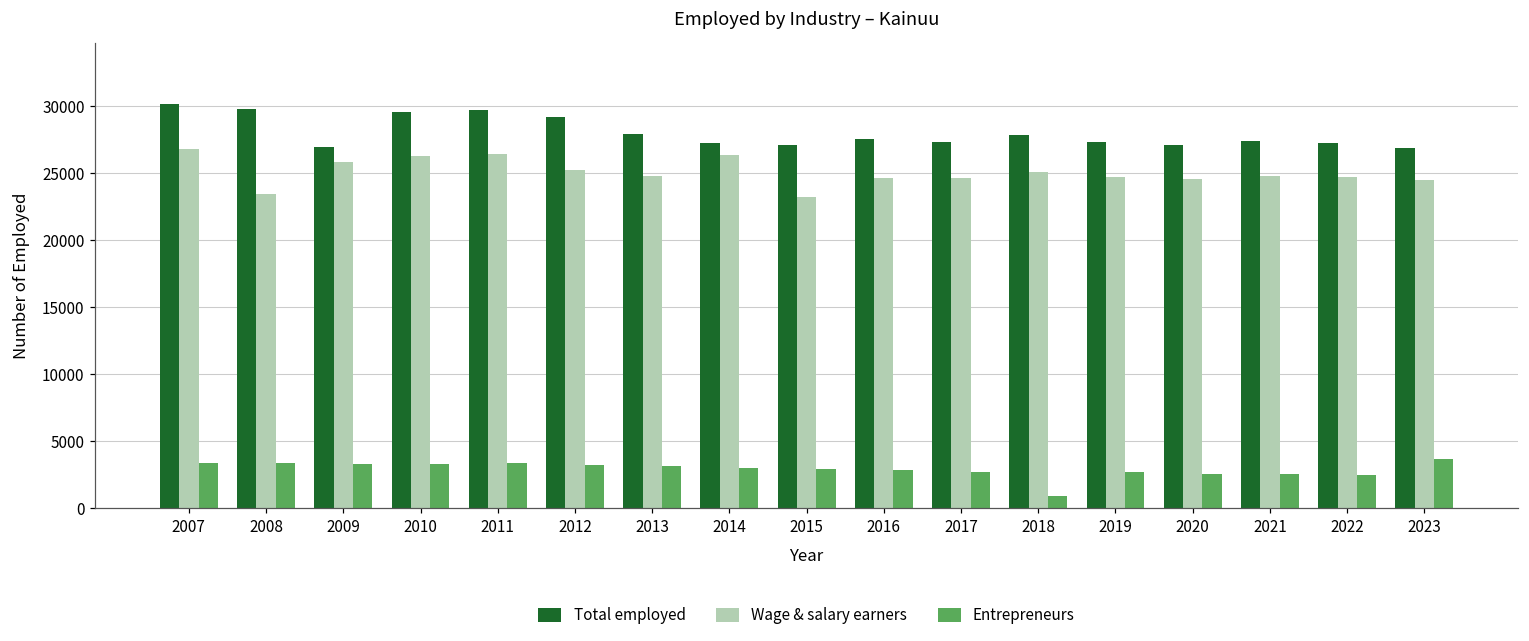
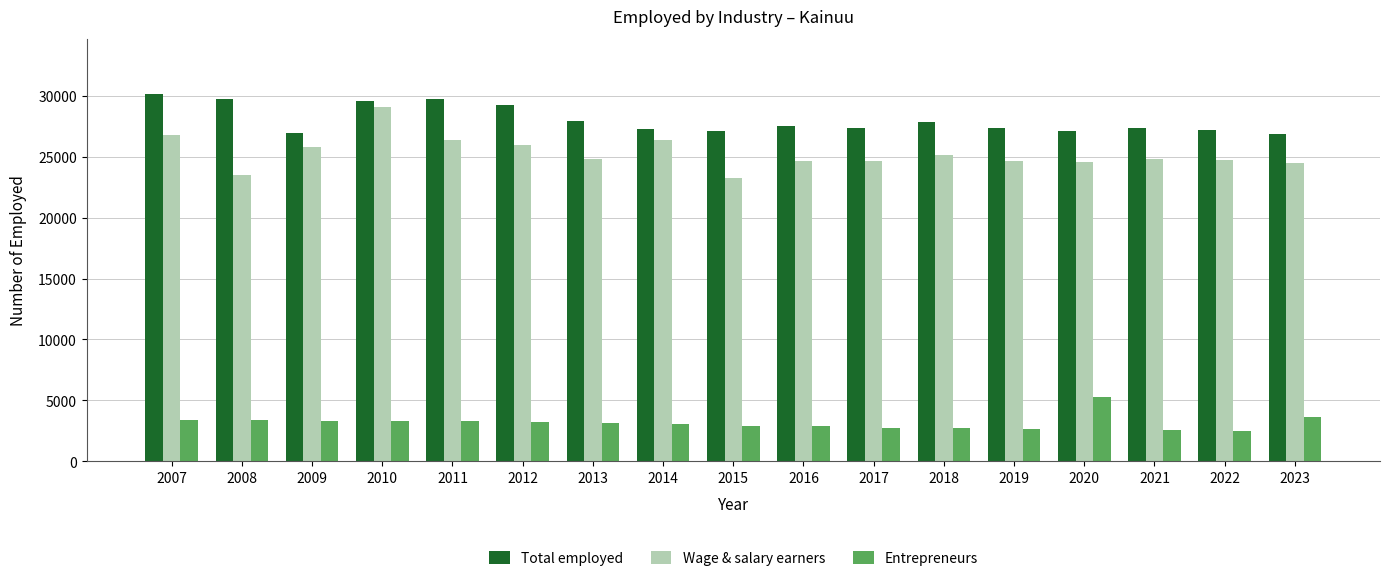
  {
    "Total employed": {
      "2007": 30200,
      "2008": 29800,
      "2009": 27000,
      "2010": 29600,
      "2011": 29700,
      "2012": 29200,
      "2013": 27900,
      "2014": 27300,
      "2015": 27100,
      "2016": 27500,
      "2017": 27300,
      "2018": 27800,
      "2019": 27400,
      "2020": 27100,
      "2021": 27400,
      "2022": 27200,
      "2023": 26900
    },
    "Wage & salary earners": {
      "2007": 26800,
      "2008": 23500,
      "2009": 25800,
-     "2010": 26300,
+     "2010": 29100,
      "2011": 26400,
-     "2012": 25200,
+     "2012": 26000,
      "2013": 24800,
      "2014": 26400,
      "2015": 23200,
      "2016": 24700,
      "2017": 24600,
      "2018": 25100,
      "2019": 24700,
      "2020": 24500,
      "2021": 24800,
      "2022": 24800,
      "2023": 24500
    },
    "Entrepreneurs": {
      "2007": 3400,
      "2008": 3400,
      "2009": 3300,
      "2010": 3300,
      "2011": 3300,
      "2012": 3200,
      "2013": 3100,
      "2014": 3000,
      "2015": 2900,
      "2016": 2900,
      "2017": 2700,
-     "2018": 900,
+     "2018": 2700,
      "2019": 2700,
-     "2020": 2600,
+     "2020": 5200,
      "2021": 2600,
      "2022": 2500,
      "2023": 3700
    }
  }
